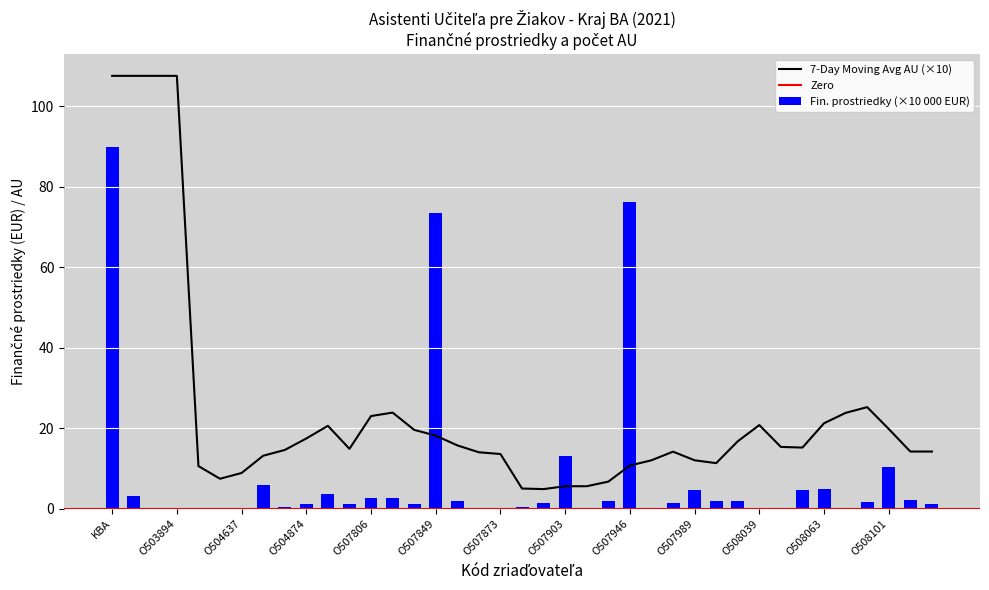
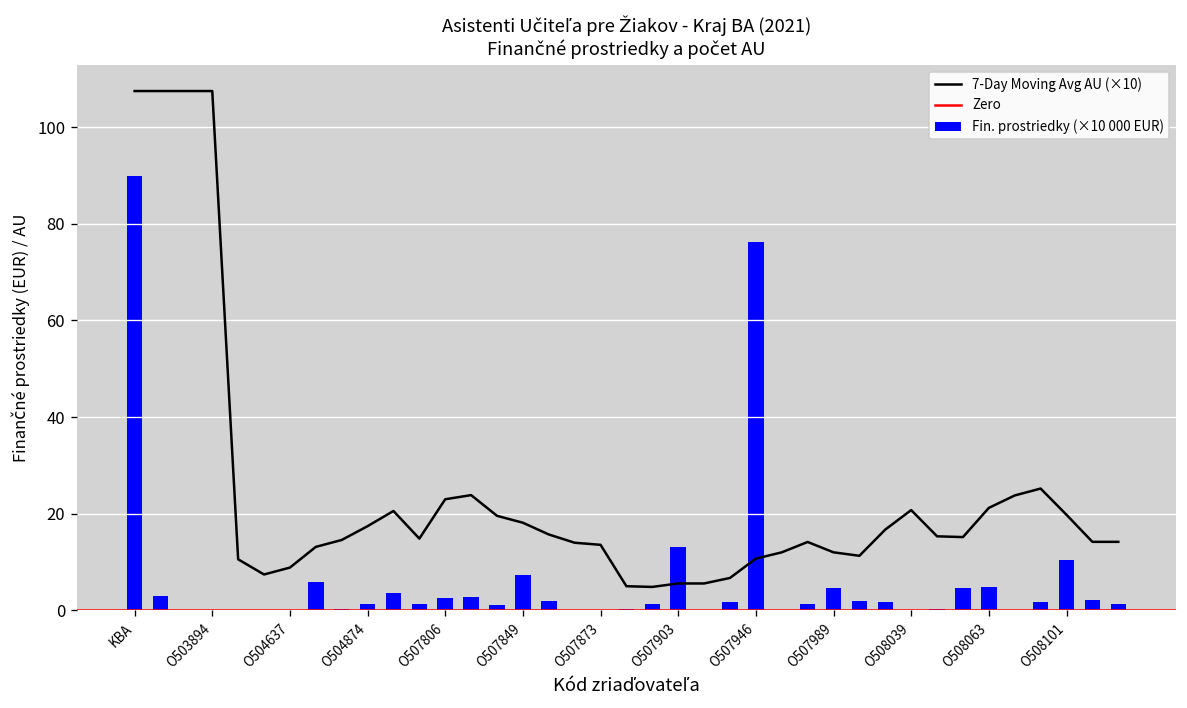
  {
    "7-Day Moving Avg AU (×10)": {
      "KBA": 107,
      "O503894": 107,
      "O504637": 9,
      "O504874": 17,
      "O507806": 23,
      "O507849": 18,
      "O507873": 14,
      "O507903": 6,
      "O507946": 11,
      "O507989": 12,
      "O508039": 21,
      "O508063": 21,
      "O508101": 20
    },
    "Fin. prostriedky (×10 000 EUR)": {
      "KBA": 90,
      "O503894": 0,
      "O504637": 0,
      "O504874": 1,
      "O507806": 3,
-     "O507849": 73,
+     "O507849": 7,
      "O507873": 0,
      "O507903": 13,
      "O507946": 76,
      "O507989": 5,
      "O508039": 0,
      "O508063": 5,
      "O508101": 10
    }
  }
